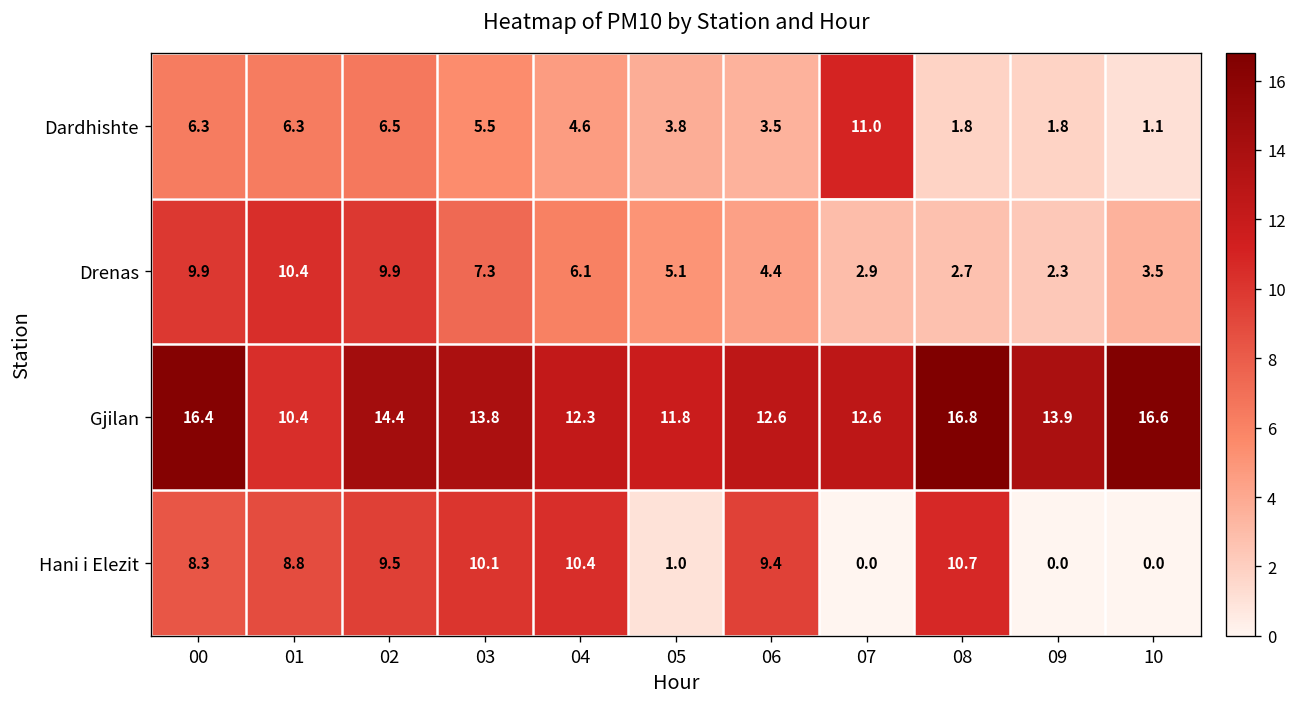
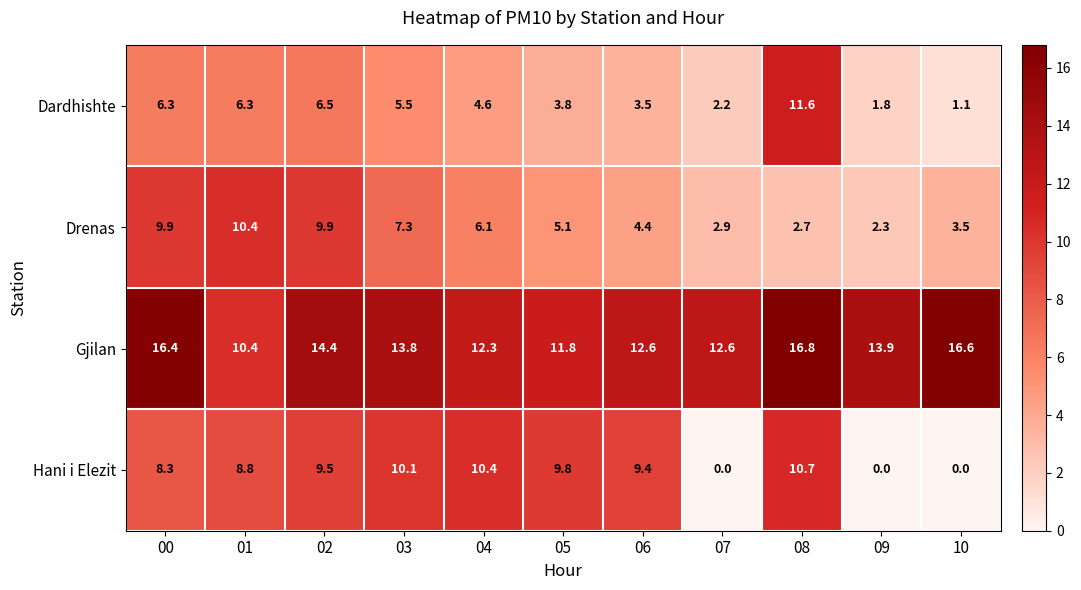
  {
    "Dardhishte": {
      "00": 6.3,
      "01": 6.3,
      "02": 6.5,
      "03": 5.5,
      "04": 4.6,
      "05": 3.8,
      "06": 3.5,
-     "07": 11.0,
-     "08": 1.8,
+     "07": 2.2,
+     "08": 11.6,
      "09": 1.8,
      "10": 1.1
    },
    "Drenas": {
      "00": 9.9,
      "01": 10.4,
      "02": 9.9,
      "03": 7.3,
      "04": 6.1,
      "05": 5.1,
      "06": 4.4,
      "07": 2.9,
      "08": 2.7,
      "09": 2.3,
      "10": 3.5
    },
    "Gjilan": {
      "00": 16.4,
      "01": 10.4,
      "02": 14.4,
      "03": 13.8,
      "04": 12.3,
      "05": 11.8,
      "06": 12.6,
      "07": 12.6,
      "08": 16.8,
      "09": 13.9,
      "10": 16.6
    },
    "Hani i Elezit": {
      "00": 8.3,
      "01": 8.8,
      "02": 9.5,
      "03": 10.1,
      "04": 10.4,
-     "05": 1.0,
+     "05": 9.8,
      "06": 9.4,
      "07": 0.0,
      "08": 10.7,
      "09": 0.0,
      "10": 0.0
    }
  }
